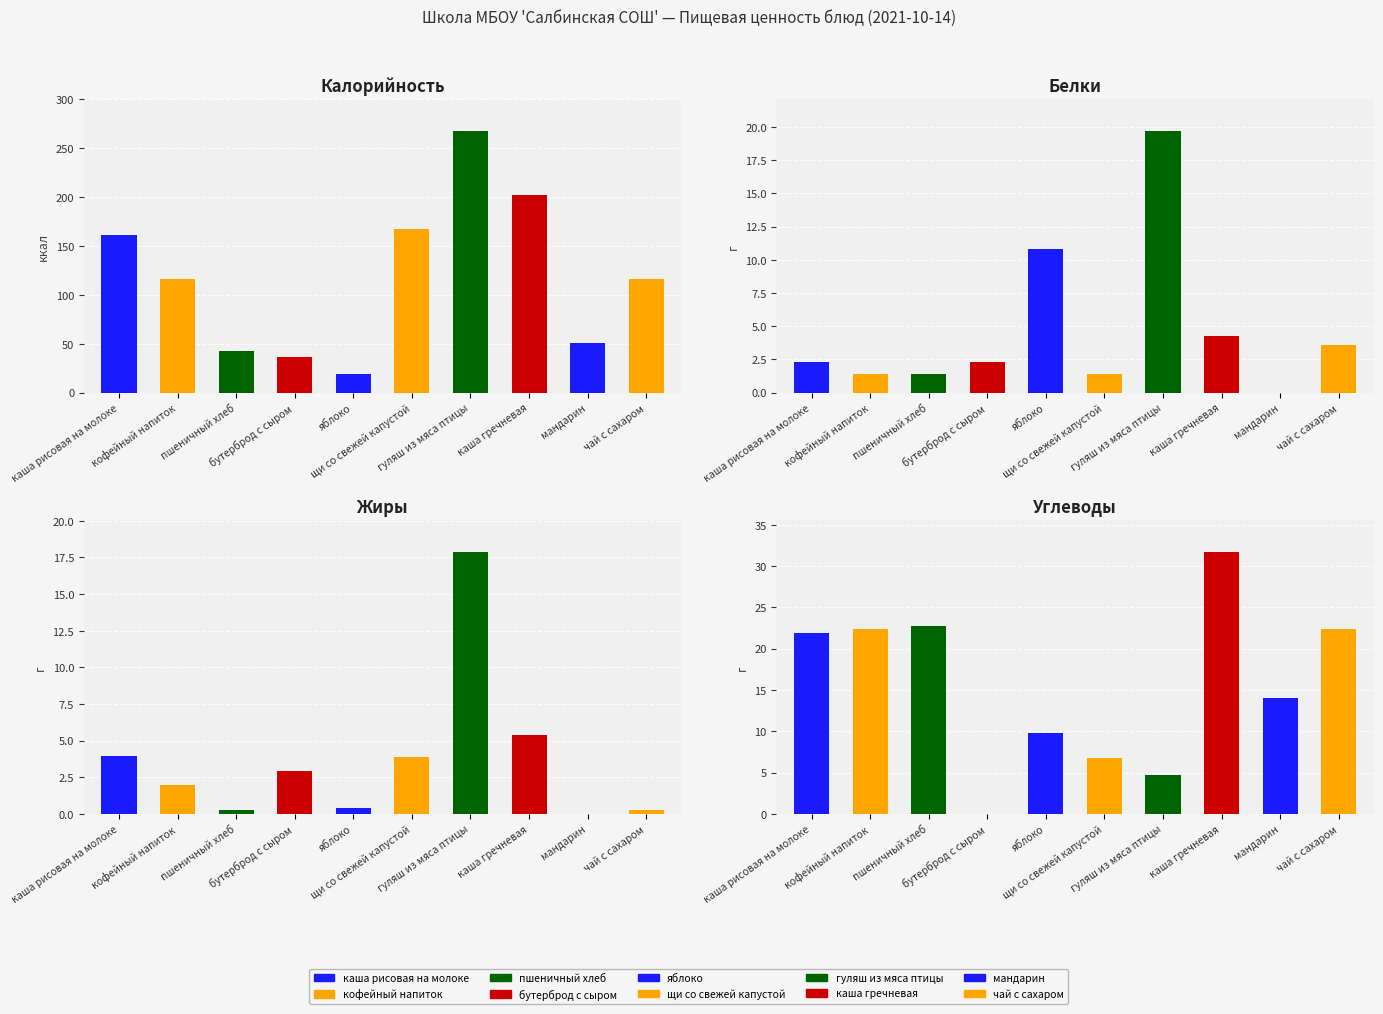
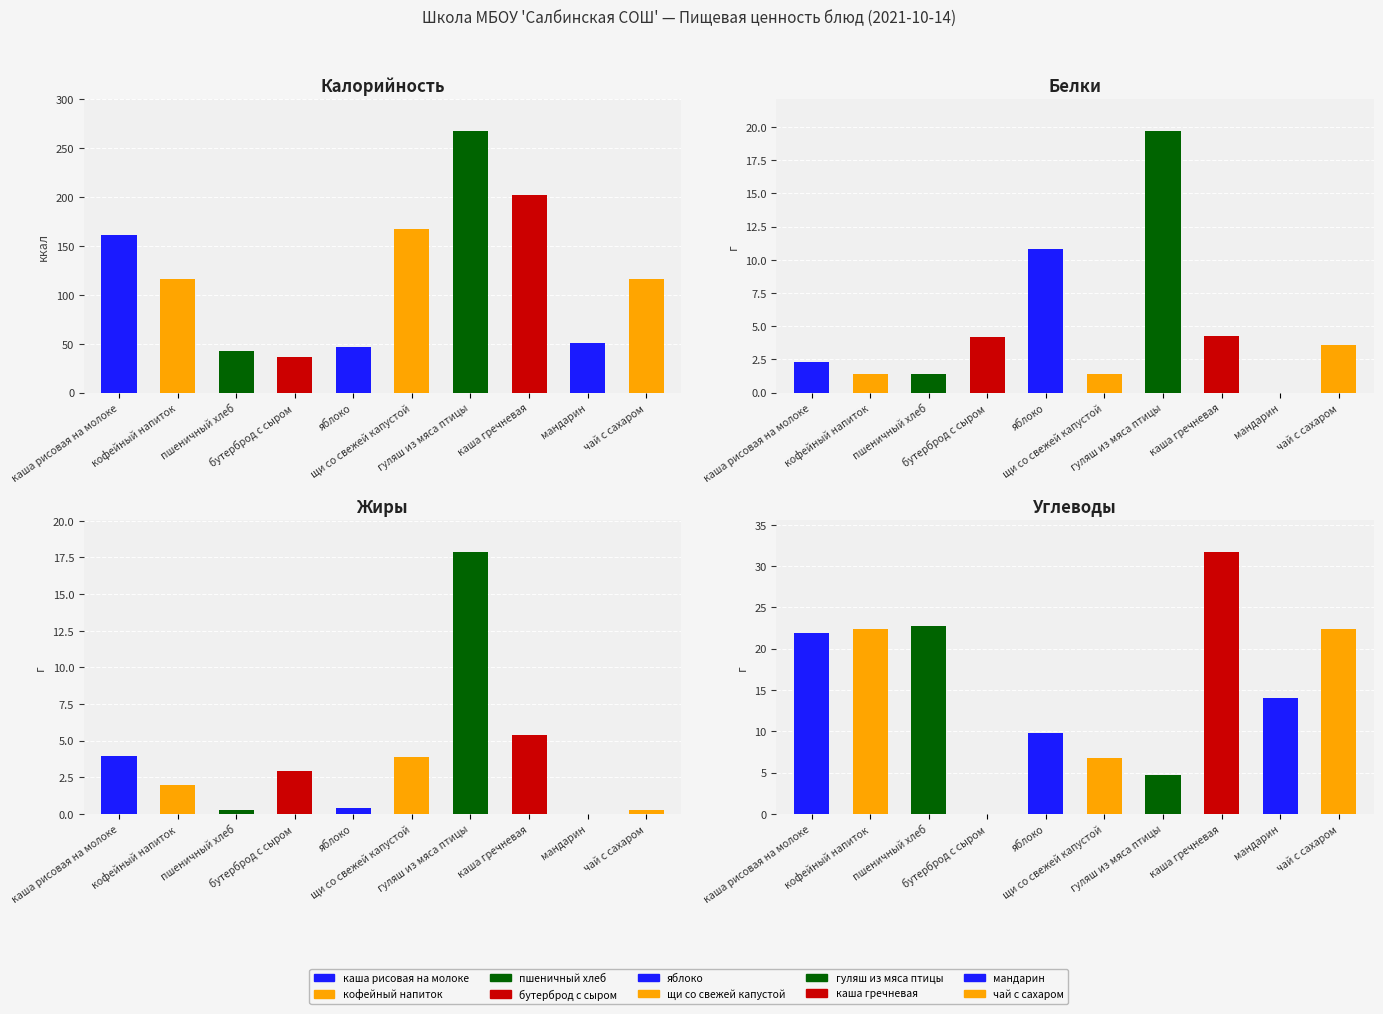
  {
    "Калорийность": {
      "каша рисовая на молоке": 160,
      "кофейный напиток": 120,
      "пшеничный хлеб": 40,
      "бутерброд с сыром": 40,
-     "яблоко": 20,
+     "яблоко": 50,
      "щи со свежей капустой": 170,
      "гуляш из мяса птицы": 270,
      "каша гречневая": 200,
      "мандарин": 50,
      "чай с сахаром": 120
    },
    "Белки": {
      "каша рисовая на молоке": 2.3,
      "кофейный напиток": 1.4,
      "пшеничный хлеб": 1.4,
-     "бутерброд с сыром": 2.3,
+     "бутерброд с сыром": 4.2,
      "яблоко": 10.8,
      "щи со свежей капустой": 1.4,
      "гуляш из мяса птицы": 19.7,
      "каша гречневая": 4.3,
      "мандарин": 0.0,
      "чай с сахаром": 3.6
    },
    "Жиры": {
      "каша рисовая на молоке": 4.0,
      "кофейный напиток": 2.0,
      "пшеничный хлеб": 0.3,
      "бутерброд с сыром": 3.0,
      "яблоко": 0.4,
      "щи со свежей капустой": 3.9,
      "гуляш из мяса птицы": 17.9,
      "каша гречневая": 5.4,
      "мандарин": 0.0,
      "чай с сахаром": 0.3
    },
    "Углеводы": {
      "каша рисовая на молоке": 22,
      "кофейный напиток": 22,
      "пшеничный хлеб": 23,
      "бутерброд с сыром": 0,
      "яблоко": 10,
      "щи со свежей капустой": 7,
      "гуляш из мяса птицы": 5,
      "каша гречневая": 32,
      "мандарин": 14,
      "чай с сахаром": 22
    }
  }
